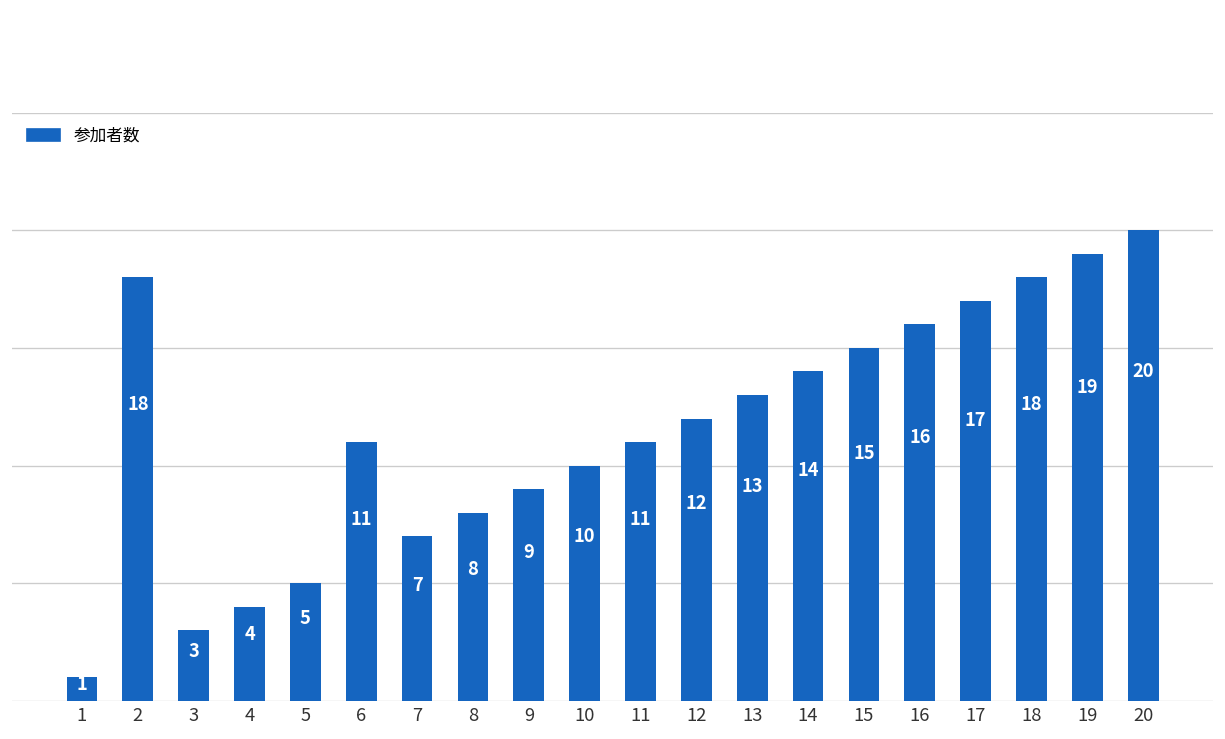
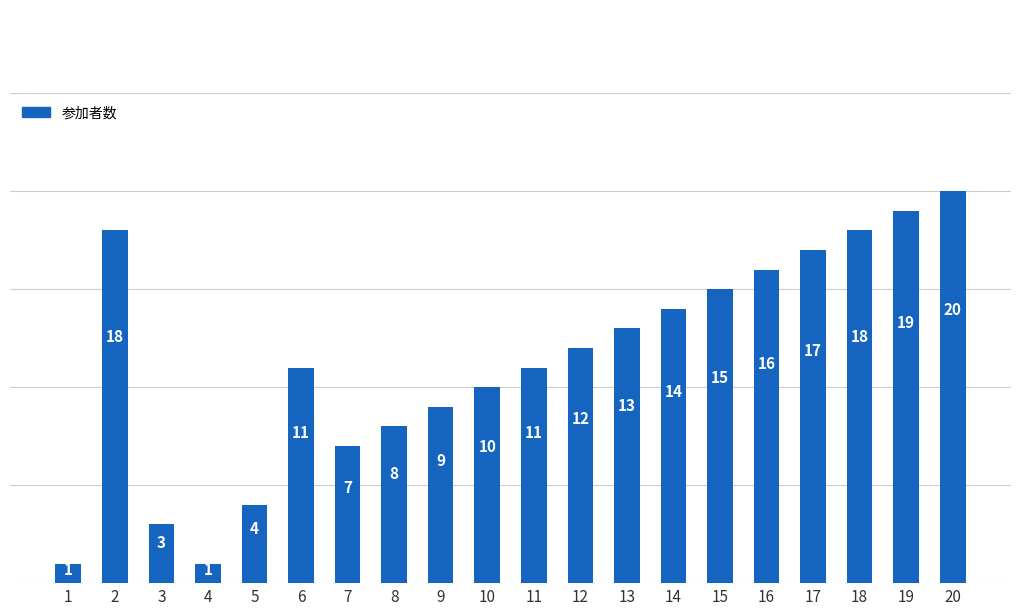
  {
    "1": 1,
    "2": 18,
    "3": 3,
-   "4": 4,
-   "5": 5,
+   "4": 1,
+   "5": 4,
    "6": 11,
    "7": 7,
    "8": 8,
    "9": 9,
    "10": 10,
    "11": 11,
    "12": 12,
    "13": 13,
    "14": 14,
    "15": 15,
    "16": 16,
    "17": 17,
    "18": 18,
    "19": 19,
    "20": 20
  }
